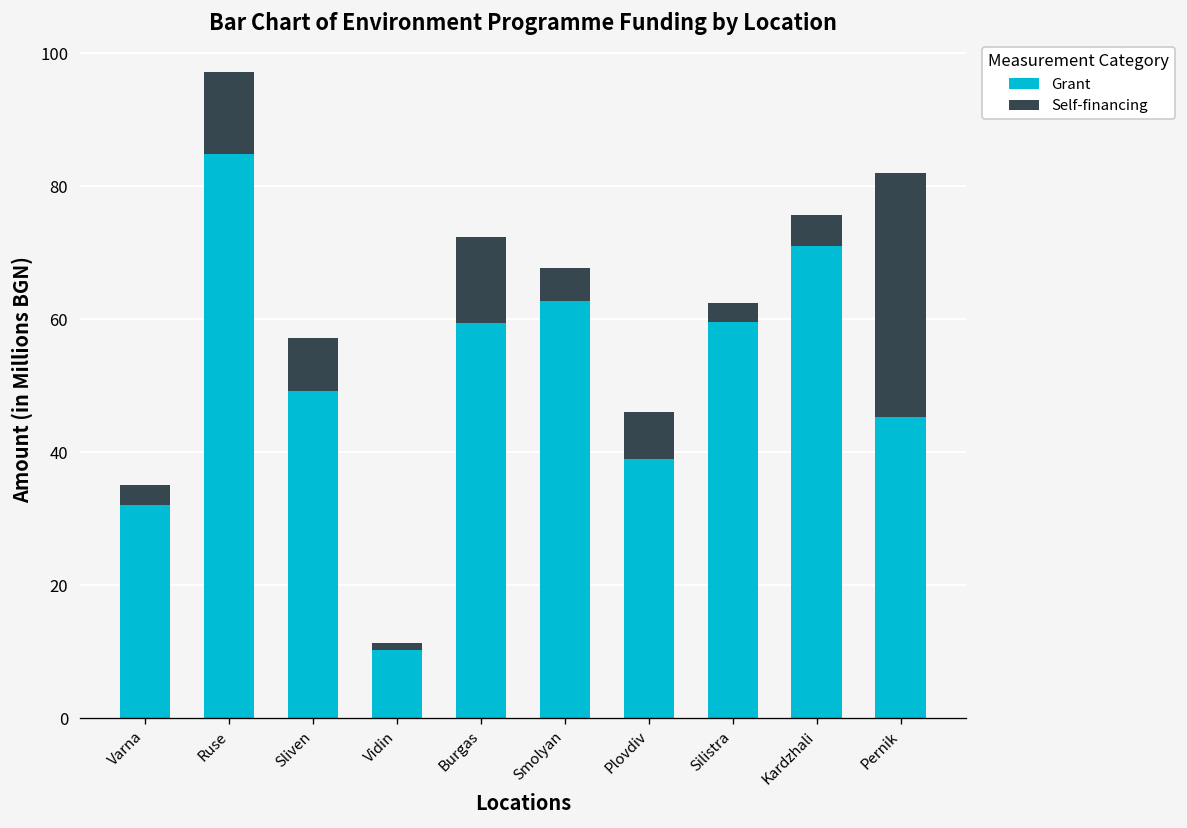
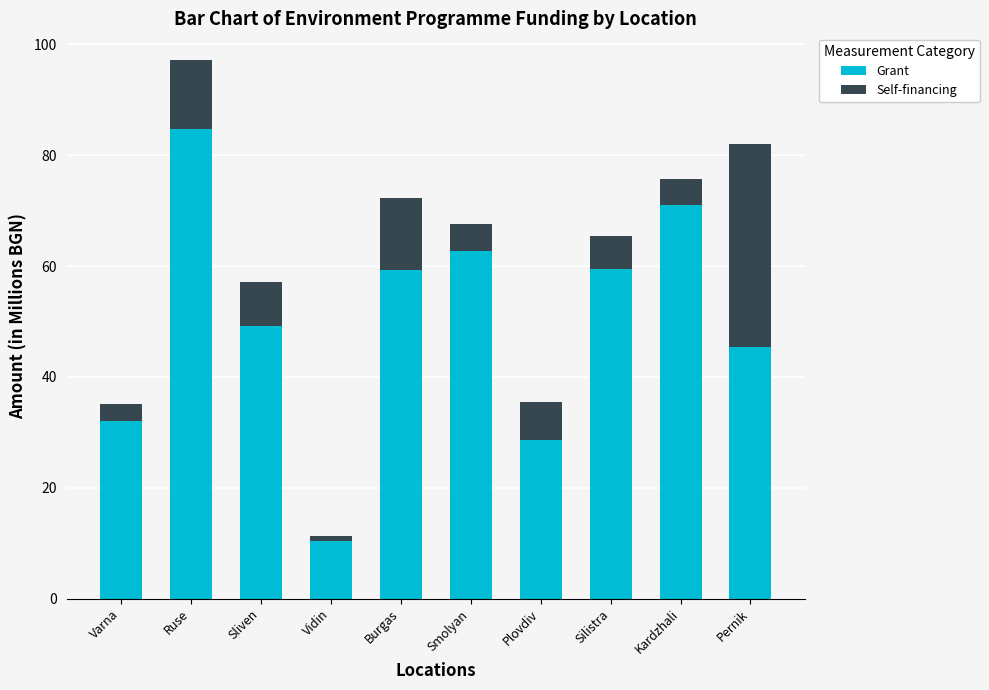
  {
    "Grant": {
      "Varna": 32,
      "Ruse": 85,
      "Sliven": 49,
      "Vidin": 10,
      "Burgas": 59,
      "Smolyan": 63,
-     "Plovdiv": 39,
+     "Plovdiv": 29,
      "Silistra": 60,
      "Kardzhali": 71,
      "Pernik": 45
    },
    "Self-financing": {
      "Varna": 3,
      "Ruse": 12,
      "Sliven": 8,
      "Vidin": 1,
      "Burgas": 13,
      "Smolyan": 5,
      "Plovdiv": 7,
-     "Silistra": 3,
+     "Silistra": 6,
      "Kardzhali": 5,
      "Pernik": 37
    }
  }
